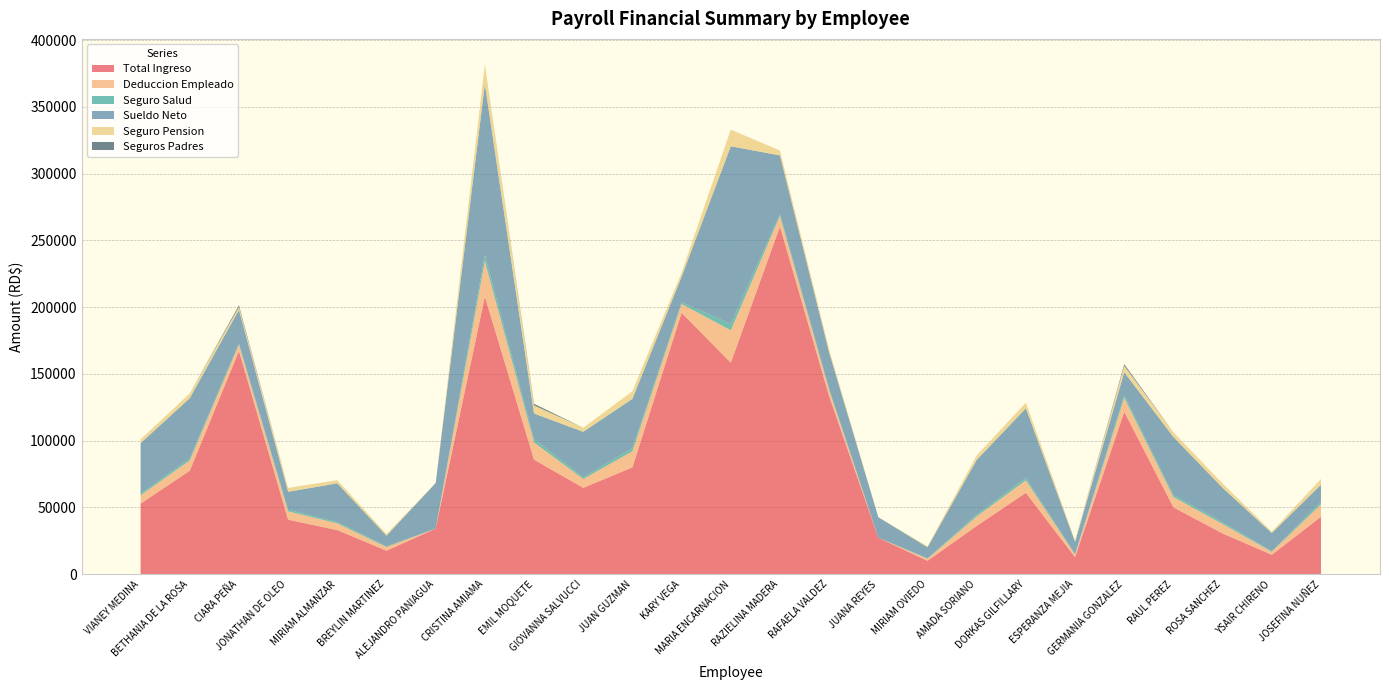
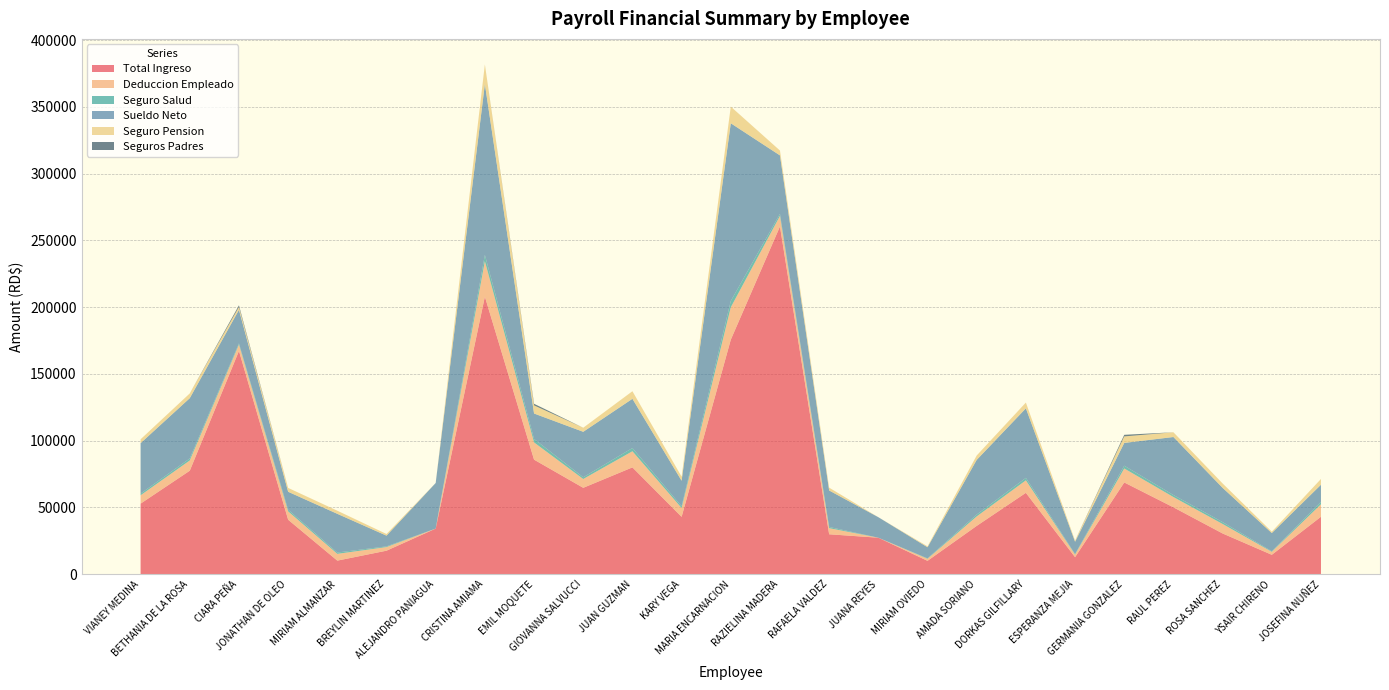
  {
    "Total Ingreso": {
      "VIANEY MEDINA": 53000,
      "BETHANIA DE LA ROSA": 78000,
      "CIARA PEÑA": 167000,
      "JONATHAN DE OLEO": 41000,
-     "MIRIAM ALMANZAR": 33000,
+     "MIRIAM ALMANZAR": 10000,
      "BREYLIN MARTINEZ": 18000,
      "CRISTINA AMIAMA": 208000,
      "EMIL MOQUETE": 86000,
      "GIOVANNA SALVUCCI": 65000,
      "JUAN GUZMAN": 80000,
-     "KARY VEGA": 196000,
-     "MARIA ENCARNACION": 158000,
+     "KARY VEGA": 43000,
+     "MARIA ENCARNACION": 176000,
      "RAZIELINA MADERA": 260000,
-     "RAFAELA VALDEZ": 133000,
+     "RAFAELA VALDEZ": 30000,
      "AMADA SORIANO": 36000,
      "DORKAS GILFILLARY": 61000,
      "ESPERANZA MEJIA": 13000,
-     "GERMANIA GONZALEZ": 122000,
+     "GERMANIA GONZALEZ": 69000,
      "RAUL PEREZ": 50000,
      "ROSA SANCHEZ": 30000,
      "YSAIR CHIRENO": 15000,
      "JOSEFINA NUÑEZ": 43000
    }
  }
